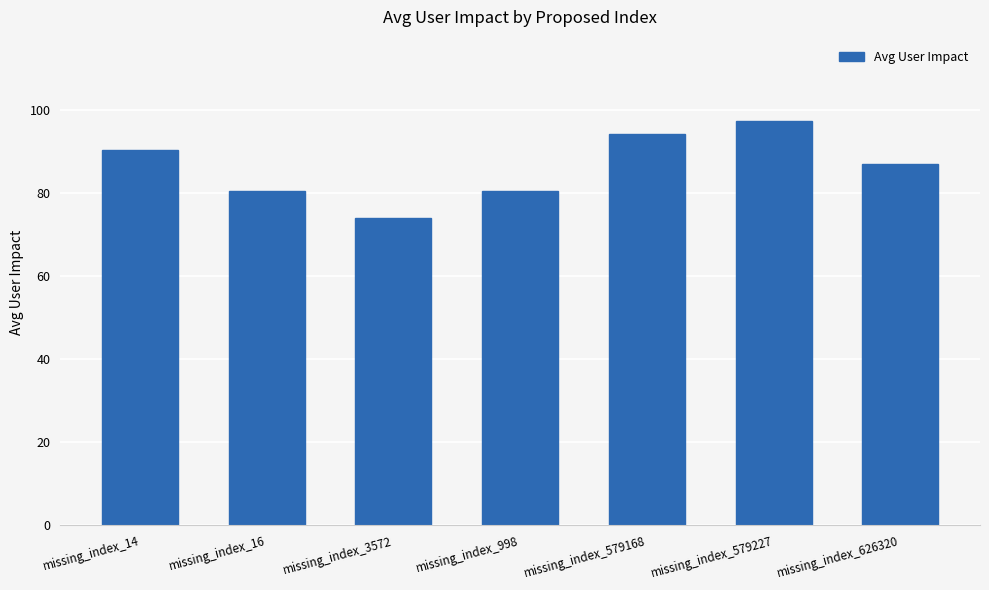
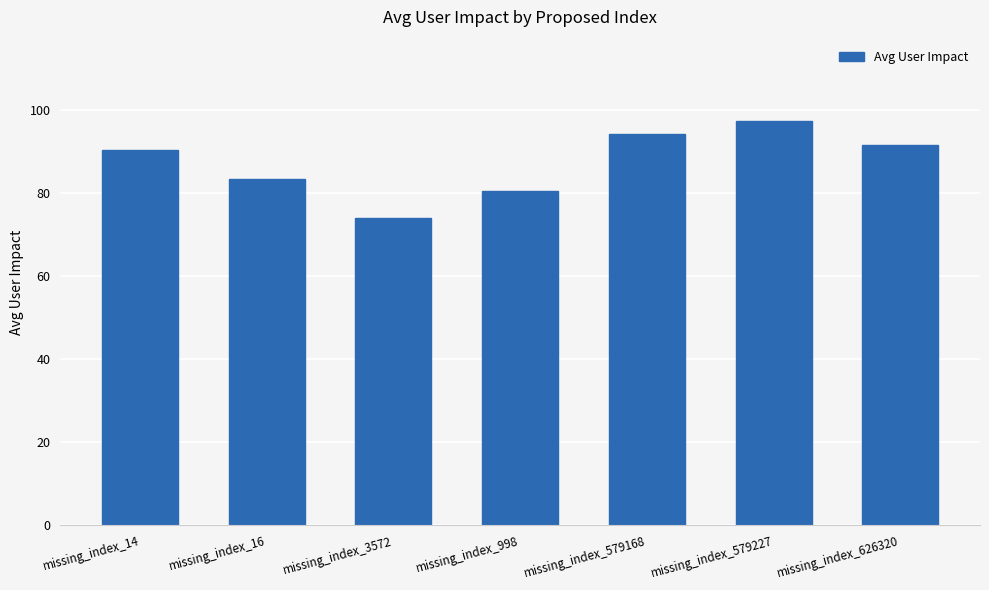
  {
    "missing_index_14": 90,
-   "missing_index_16": 81,
+   "missing_index_16": 84,
    "missing_index_3572": 74,
    "missing_index_998": 80,
    "missing_index_579168": 94,
    "missing_index_579227": 97,
-   "missing_index_626320": 87
+   "missing_index_626320": 92
  }
